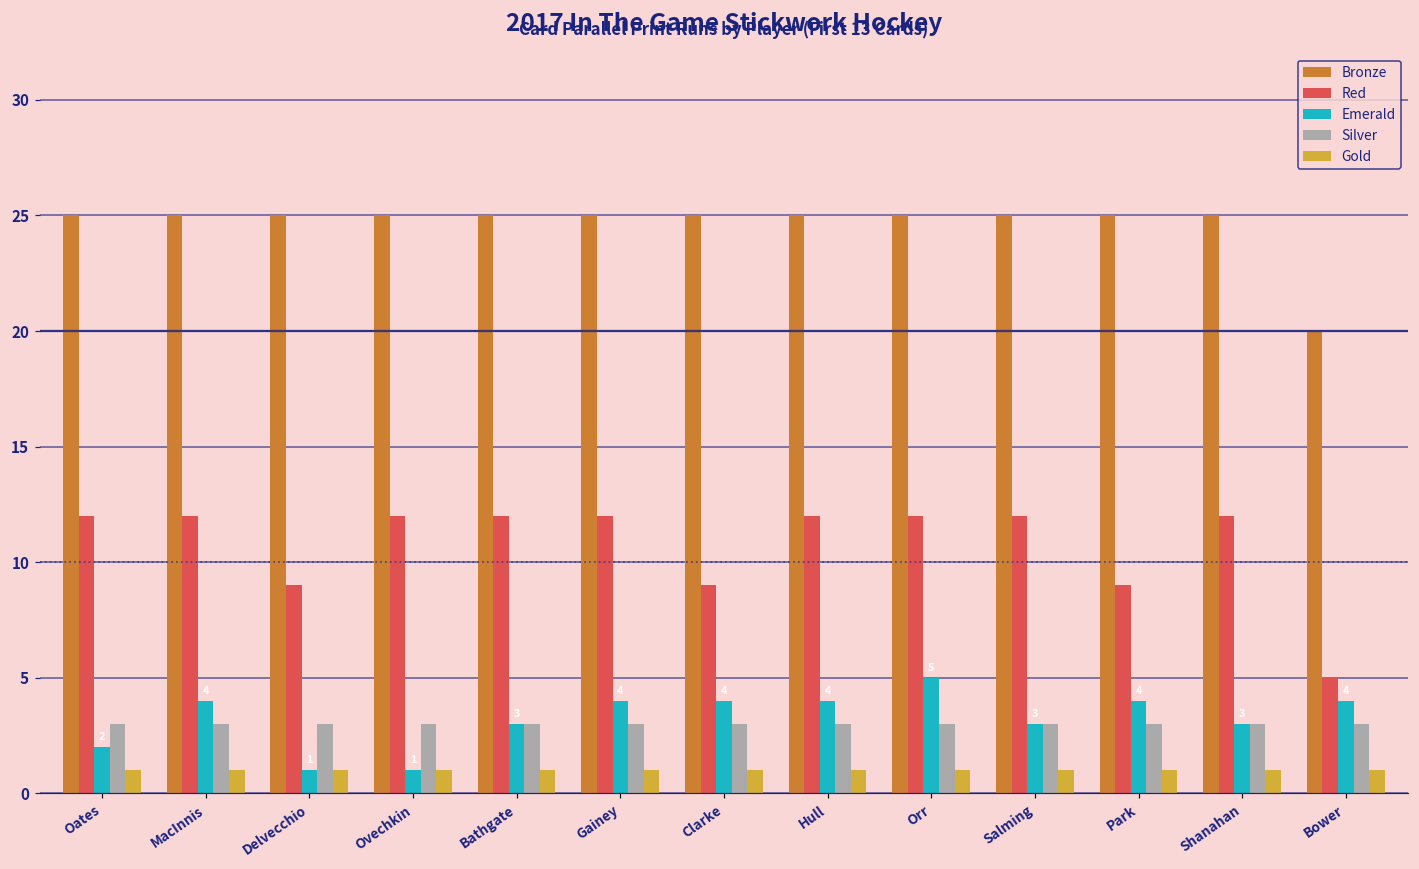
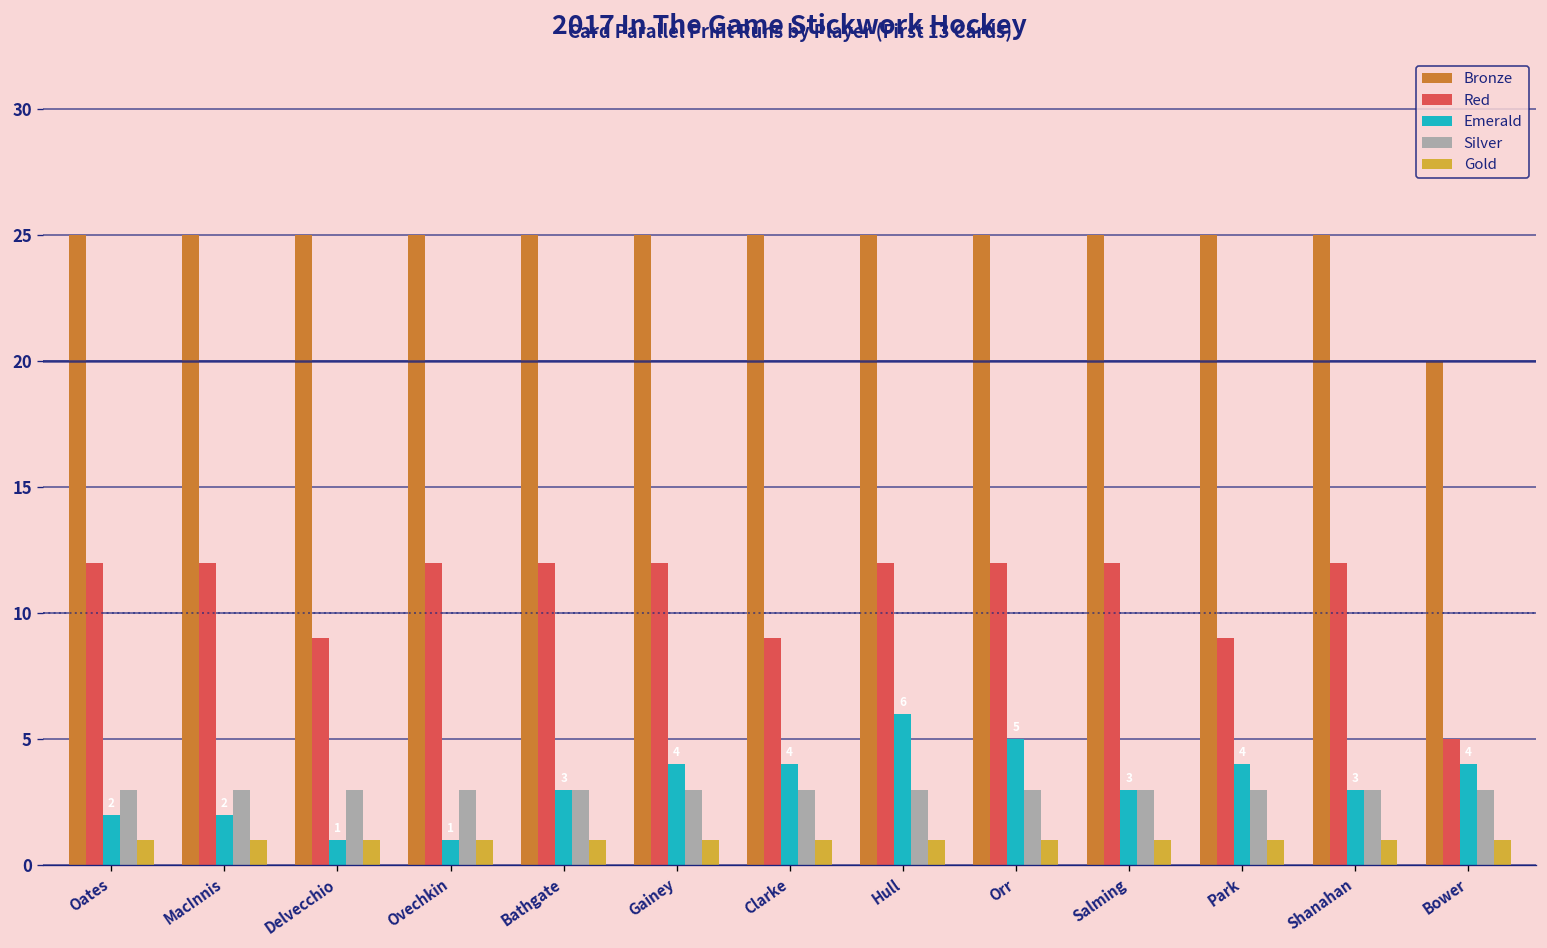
  {
    "Emerald": {
      "Oates": 2,
-     "MacInnis": 4,
+     "MacInnis": 2,
      "Delvecchio": 1,
      "Ovechkin": 1,
      "Bathgate": 3,
      "Gainey": 4,
      "Clarke": 4,
-     "Hull": 4,
+     "Hull": 6,
      "Orr": 5,
      "Salming": 3,
      "Park": 4,
      "Shanahan": 3,
      "Bower": 4
    },
    "Silver": {
      "Oates": 3,
      "MacInnis": 3,
      "Delvecchio": 3,
      "Ovechkin": 3,
      "Bathgate": 3,
      "Gainey": 3,
      "Clarke": 3,
      "Hull": 3,
      "Orr": 3,
      "Salming": 3,
      "Park": 3,
      "Shanahan": 3,
      "Bower": 3
    }
  }
